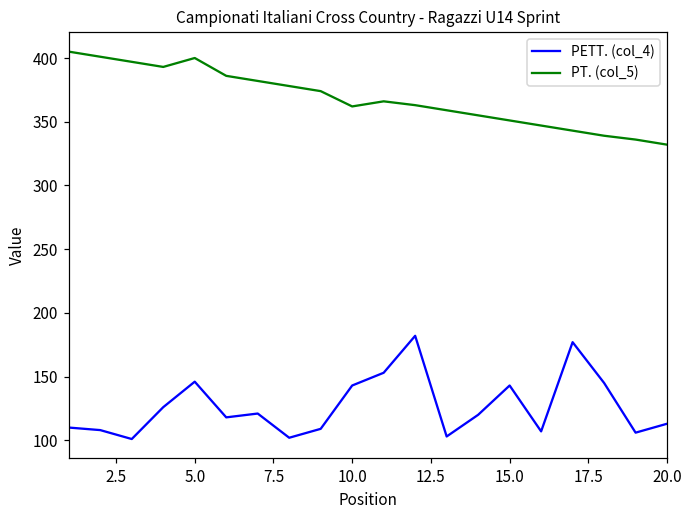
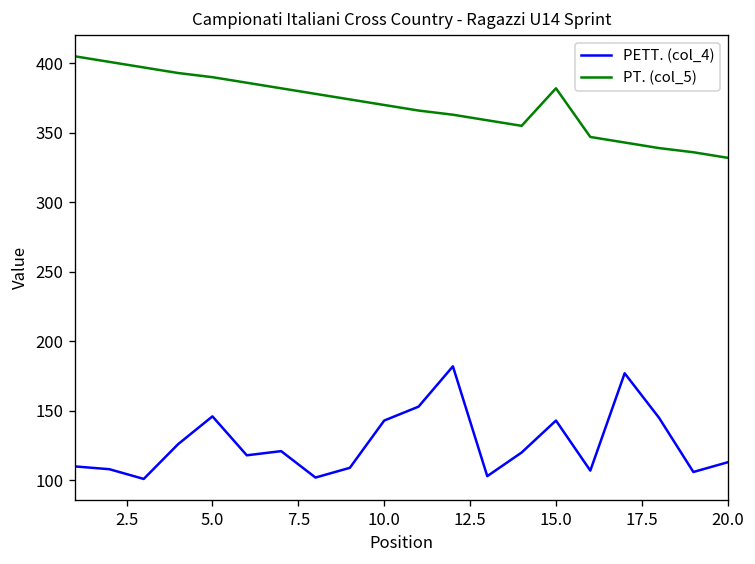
  {
    "PETT. (col_4)": {
      "5.0": 146,
      "10.0": 143,
      "15.0": 143,
      "20.0": 113
    },
    "PT. (col_5)": {
-     "5.0": 400,
-     "10.0": 362,
-     "15.0": 351,
+     "5.0": 390,
+     "10.0": 370,
+     "15.0": 382,
      "20.0": 332
    }
  }
